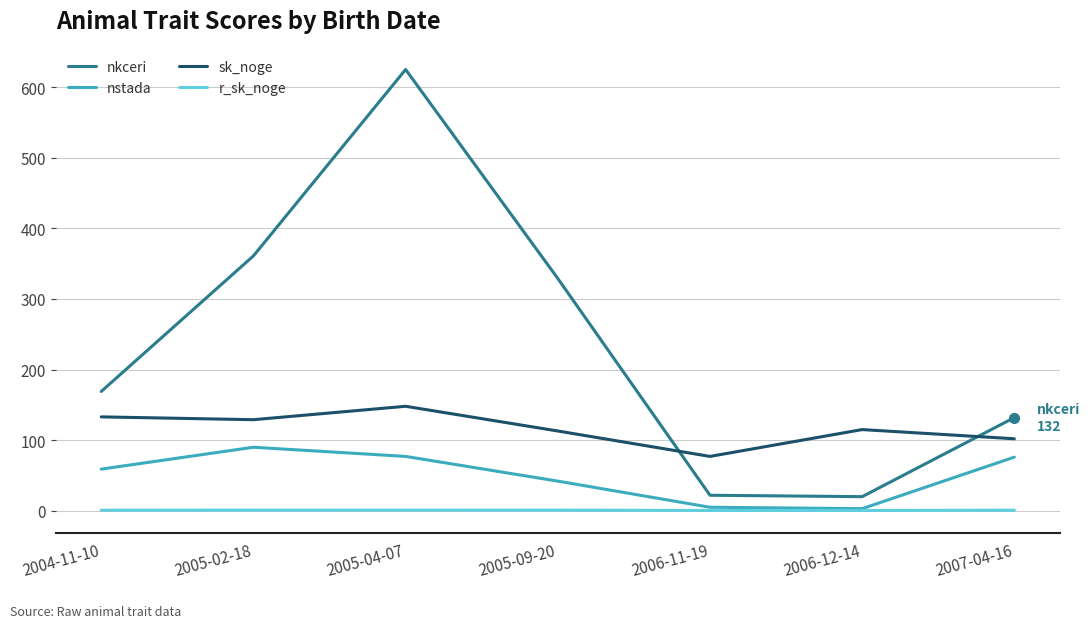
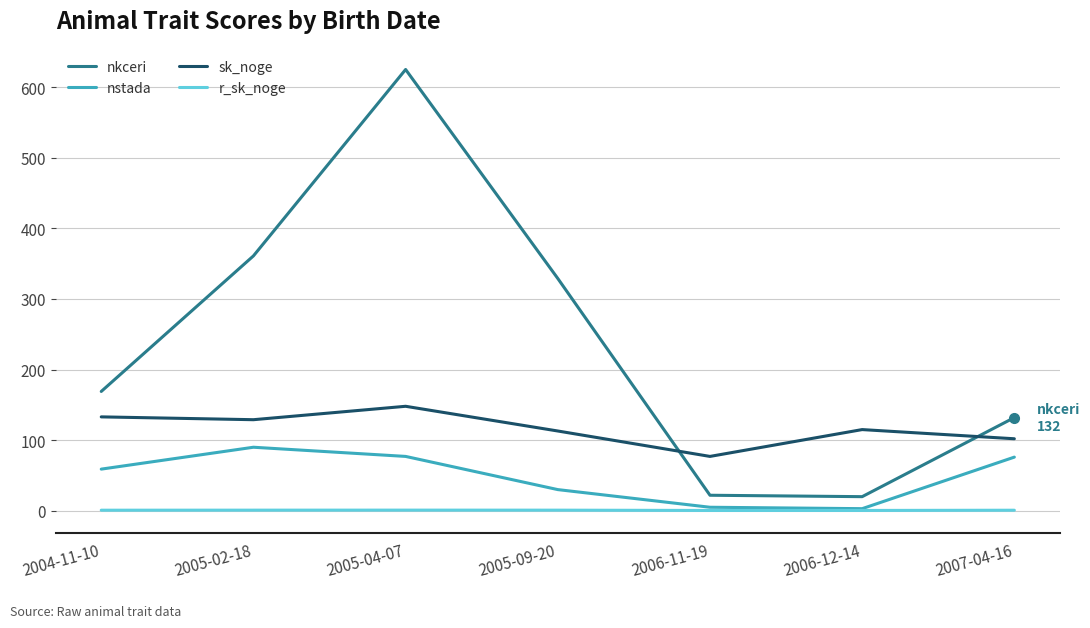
  {
    "nstada": {
      "2004-11-10": 60,
      "2005-02-18": 90,
      "2005-04-07": 80,
-     "2005-09-20": 40,
+     "2005-09-20": 30,
      "2006-11-19": 10,
      "2007-04-16": 80
    },
    "r_sk_noge": {
      "2004-11-10": 0,
      "2005-02-18": 0,
      "2005-04-07": 0,
      "2005-09-20": 0,
      "2006-11-19": 0,
      "2007-04-16": 0
    }
  }
